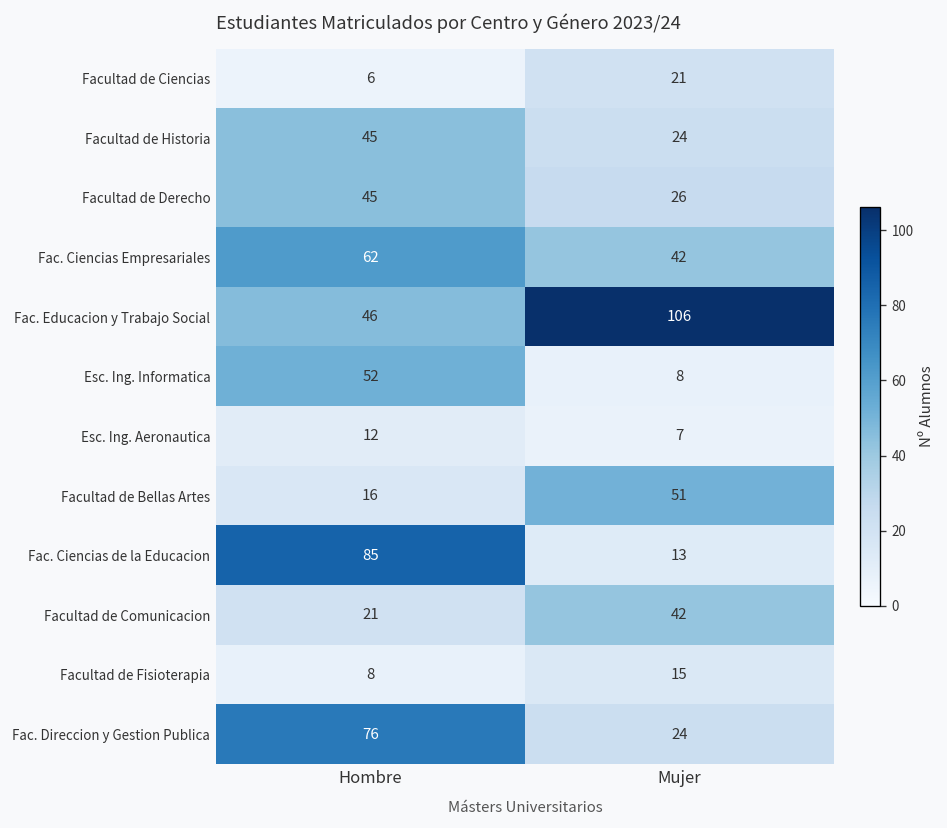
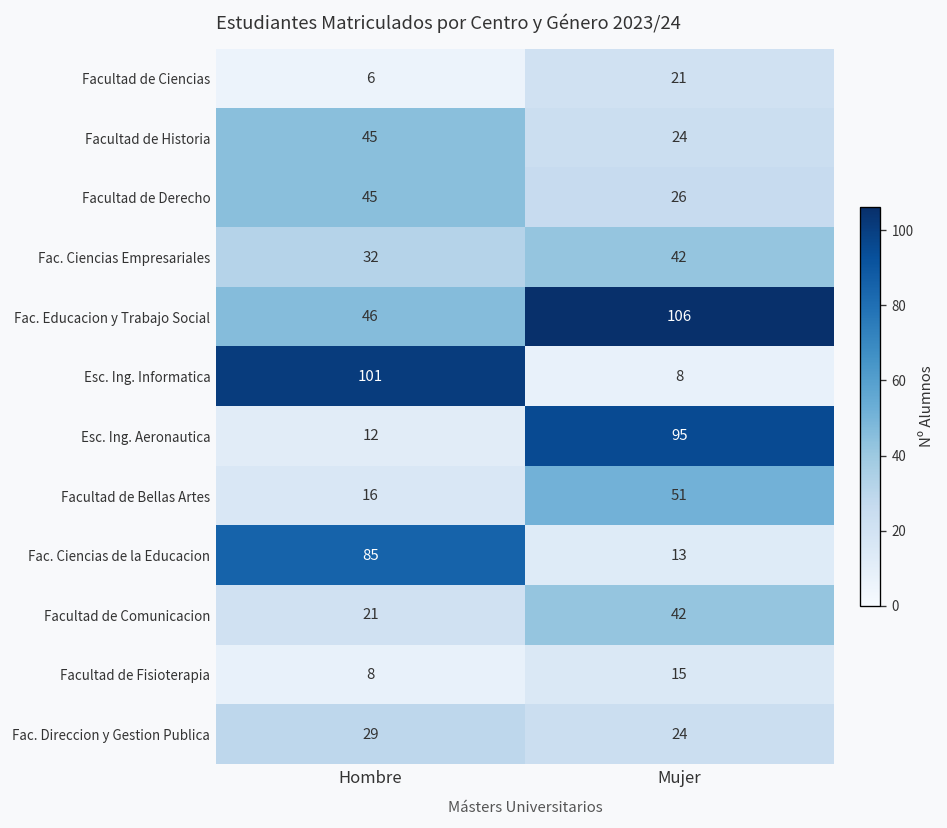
  {
    "Facultad de Ciencias": {
      "Hombre": 6,
      "Mujer": 21
    },
    "Facultad de Historia": {
      "Hombre": 45,
      "Mujer": 24
    },
    "Facultad de Derecho": {
      "Hombre": 45,
      "Mujer": 26
    },
    "Fac. Ciencias Empresariales": {
-     "Hombre": 62,
+     "Hombre": 32,
      "Mujer": 42
    },
    "Fac. Educacion y Trabajo Social": {
      "Hombre": 46,
      "Mujer": 106
    },
    "Esc. Ing. Informatica": {
-     "Hombre": 52,
+     "Hombre": 101,
      "Mujer": 8
    },
    "Esc. Ing. Aeronautica": {
      "Hombre": 12,
-     "Mujer": 7
+     "Mujer": 95
    },
    "Facultad de Bellas Artes": {
      "Hombre": 16,
      "Mujer": 51
    },
    "Fac. Ciencias de la Educacion": {
      "Hombre": 85,
      "Mujer": 13
    },
    "Facultad de Comunicacion": {
      "Hombre": 21,
      "Mujer": 42
    },
    "Facultad de Fisioterapia": {
      "Hombre": 8,
      "Mujer": 15
    },
    "Fac. Direccion y Gestion Publica": {
-     "Hombre": 76,
+     "Hombre": 29,
      "Mujer": 24
    }
  }
